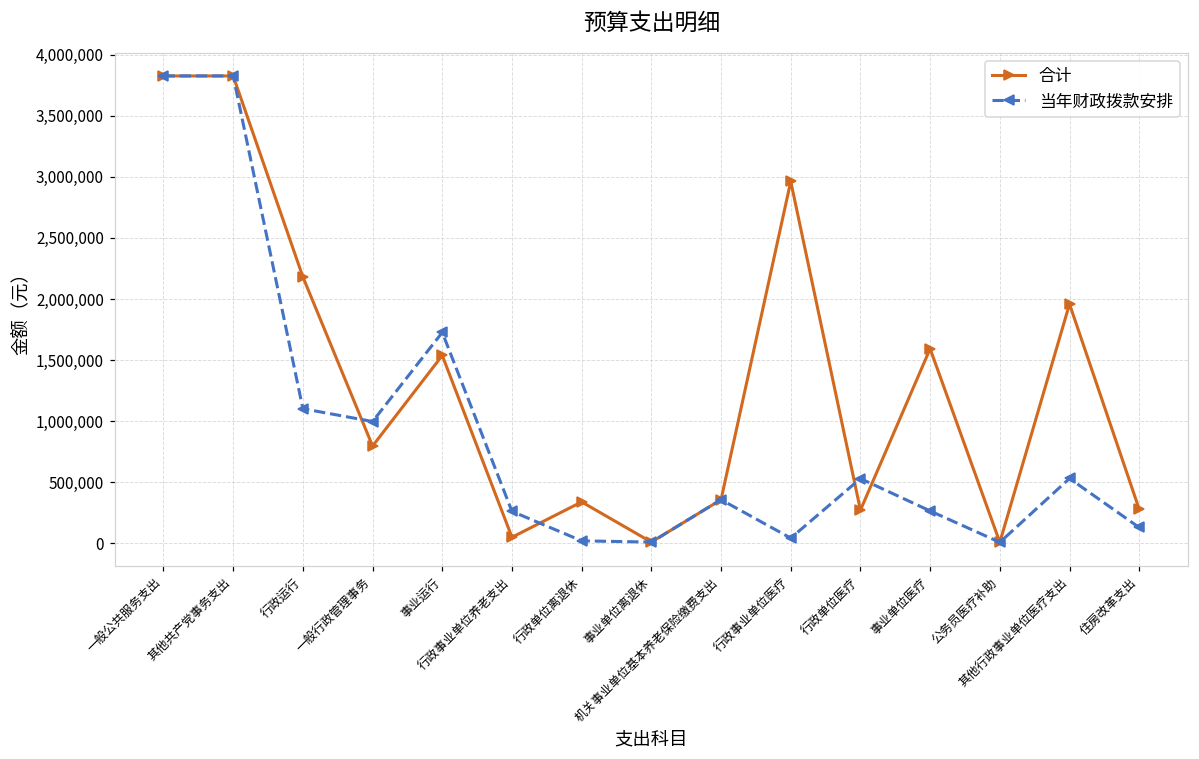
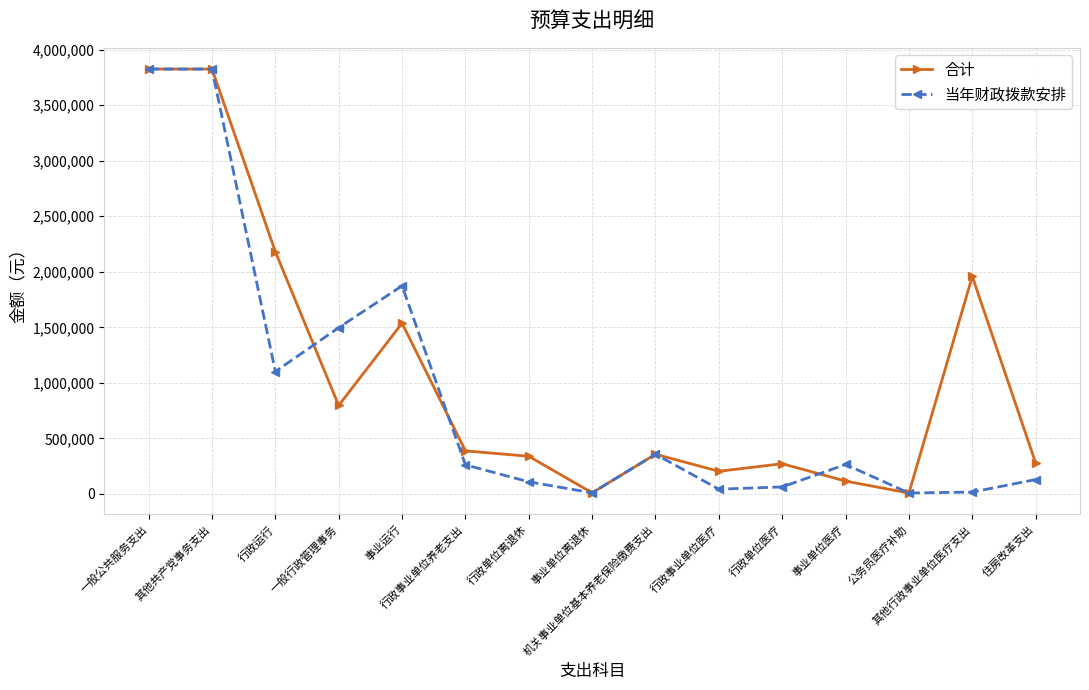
  {
    "合计": {
      "行政运行": "2,180,000",
      "一般行政管理事务": "800,000",
      "事业运行": "1,540,000",
-     "行政事业单位养老支出": "50,000",
+     "行政事业单位养老支出": "390,000",
      "行政单位离退休": "340,000",
-     "行政事业单位医疗": "2,960,000",
+     "行政事业单位医疗": "200,000",
      "行政单位医疗": "270,000",
-     "事业单位医疗": "1,590,000",
+     "事业单位医疗": "120,000",
      "其他行政事业单位医疗支出": "1,960,000",
      "住房改革支出": "280,000"
    },
    "当年财政拨款安排": {
      "行政运行": "1,100,000",
-     "一般行政管理事务": "1,000,000",
-     "事业运行": "1,730,000",
+     "一般行政管理事务": "1,500,000",
+     "事业运行": "1,870,000",
      "行政事业单位养老支出": "260,000",
-     "行政单位离退休": "20,000",
+     "行政单位离退休": "110,000",
      "行政事业单位医疗": "40,000",
-     "行政单位医疗": "530,000",
+     "行政单位医疗": "60,000",
      "事业单位医疗": "270,000",
-     "其他行政事业单位医疗支出": "530,000",
+     "其他行政事业单位医疗支出": "20,000",
      "住房改革支出": "130,000"
    }
  }
